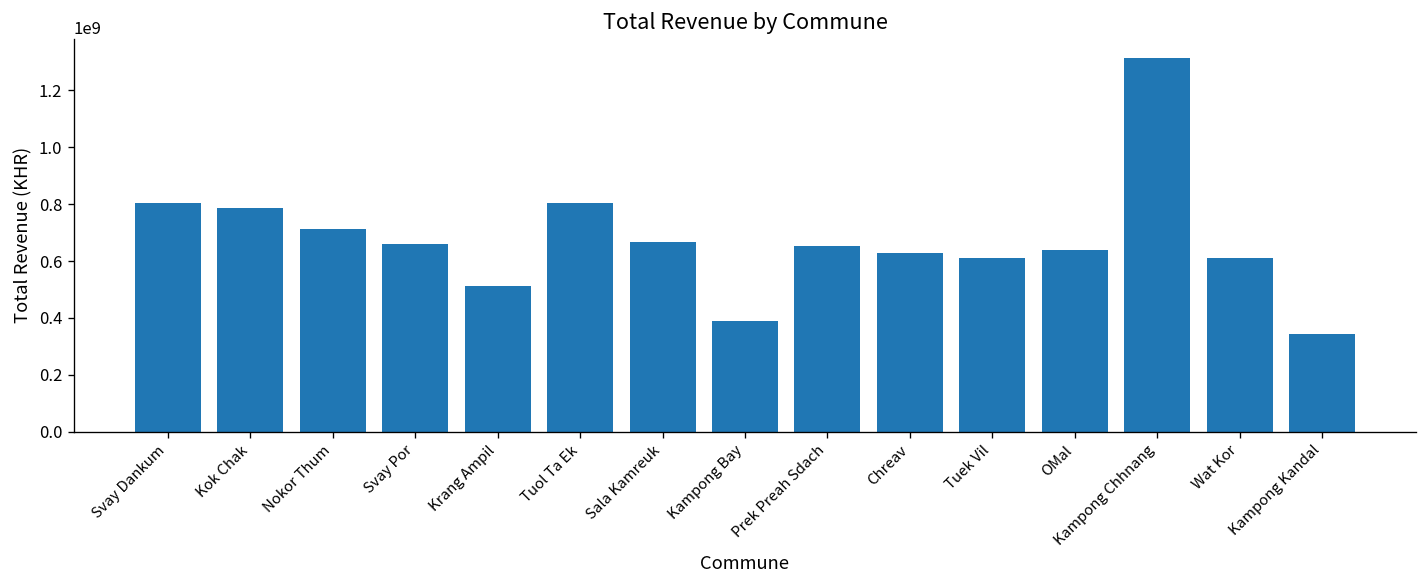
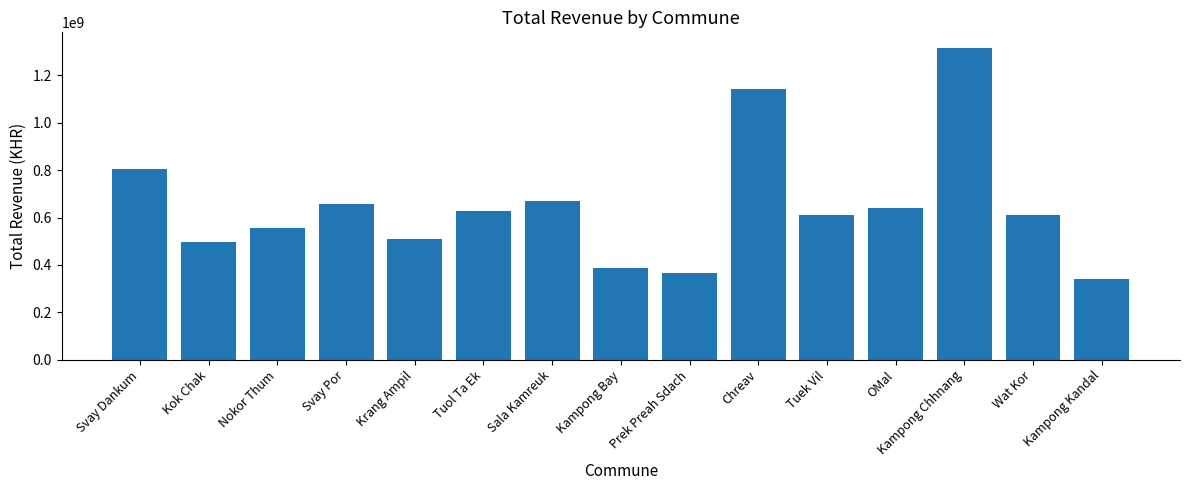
  {
    "Svay Dankum": 810000000,
-   "Kok Chak": 790000000,
-   "Nokor Thum": 710000000,
+   "Kok Chak": 500000000,
+   "Nokor Thum": 560000000,
    "Svay Por": 660000000,
    "Krang Ampil": 510000000,
-   "Tuol Ta Ek": 800000000,
+   "Tuol Ta Ek": 630000000,
    "Sala Kamreuk": 670000000,
    "Kampong Bay": 390000000,
-   "Prek Preah Sdach": 650000000,
-   "Chreav": 630000000,
+   "Prek Preah Sdach": 370000000,
+   "Chreav": 1140000000,
    "Tuek Vil": 610000000,
    "OMal": 640000000,
    "Kampong Chhnang": 1320000000,
    "Wat Kor": 610000000,
    "Kampong Kandal": 340000000
  }
